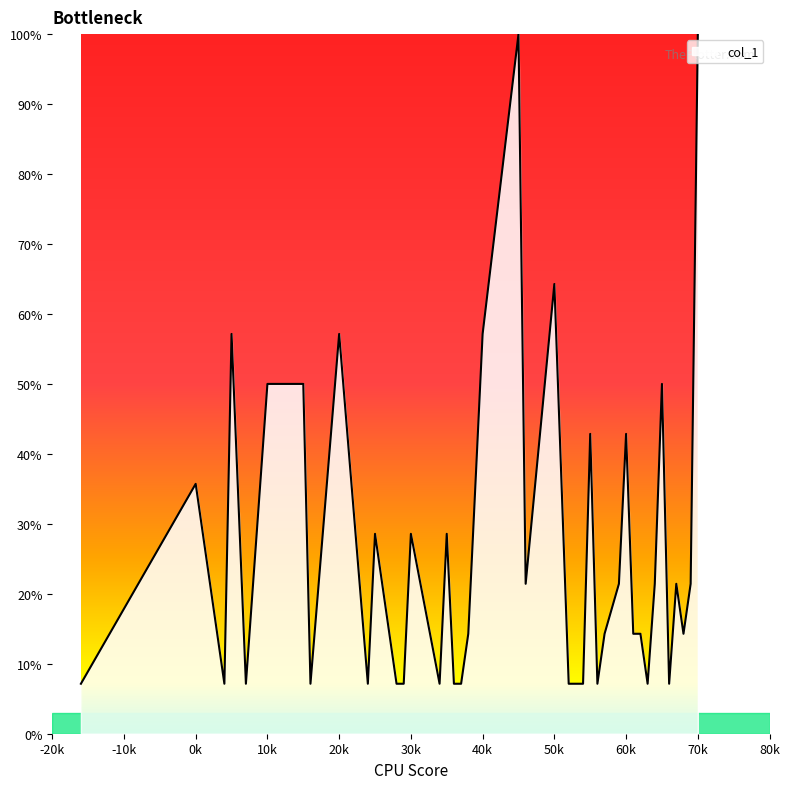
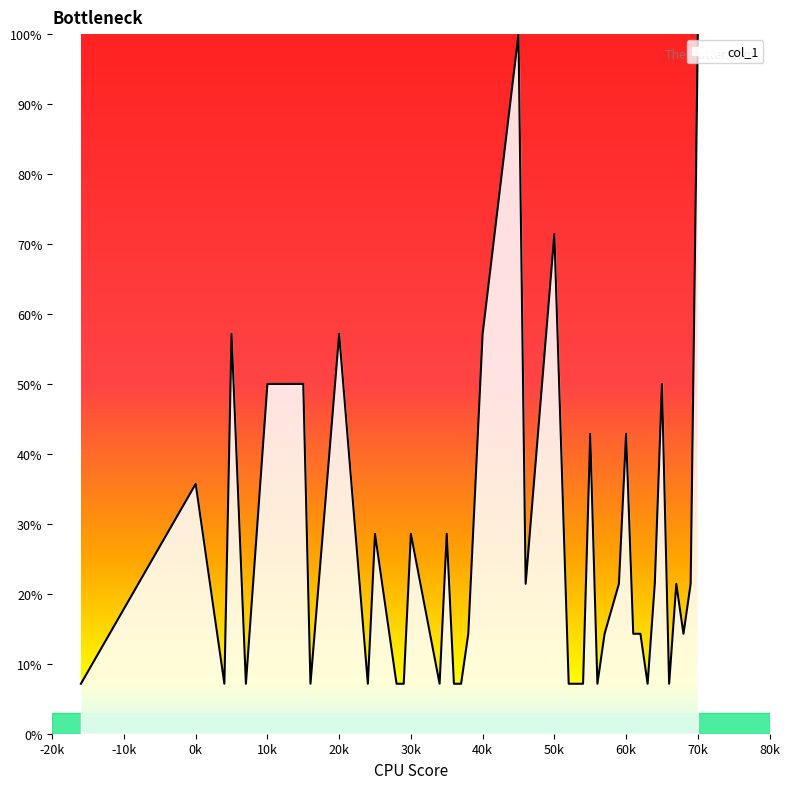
  {
    "0k": "36%",
    "10k": "50%",
    "20k": "57%",
    "30k": "29%",
    "40k": "57%",
-   "50k": "64%",
+   "50k": "71%",
    "60k": "43%",
    "70k": "100%"
  }
